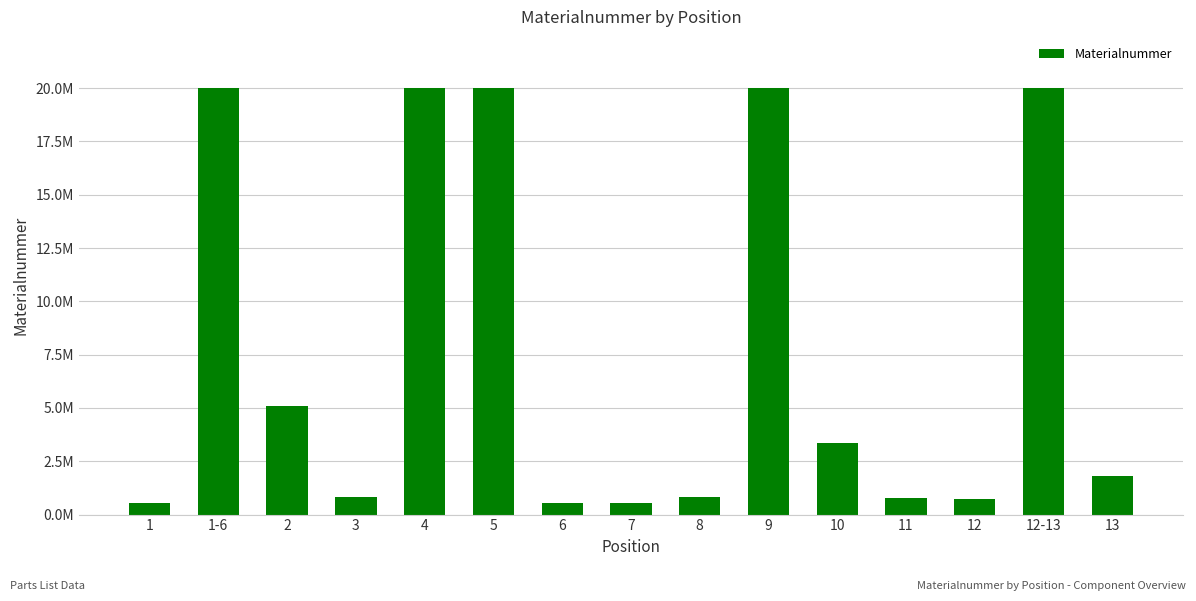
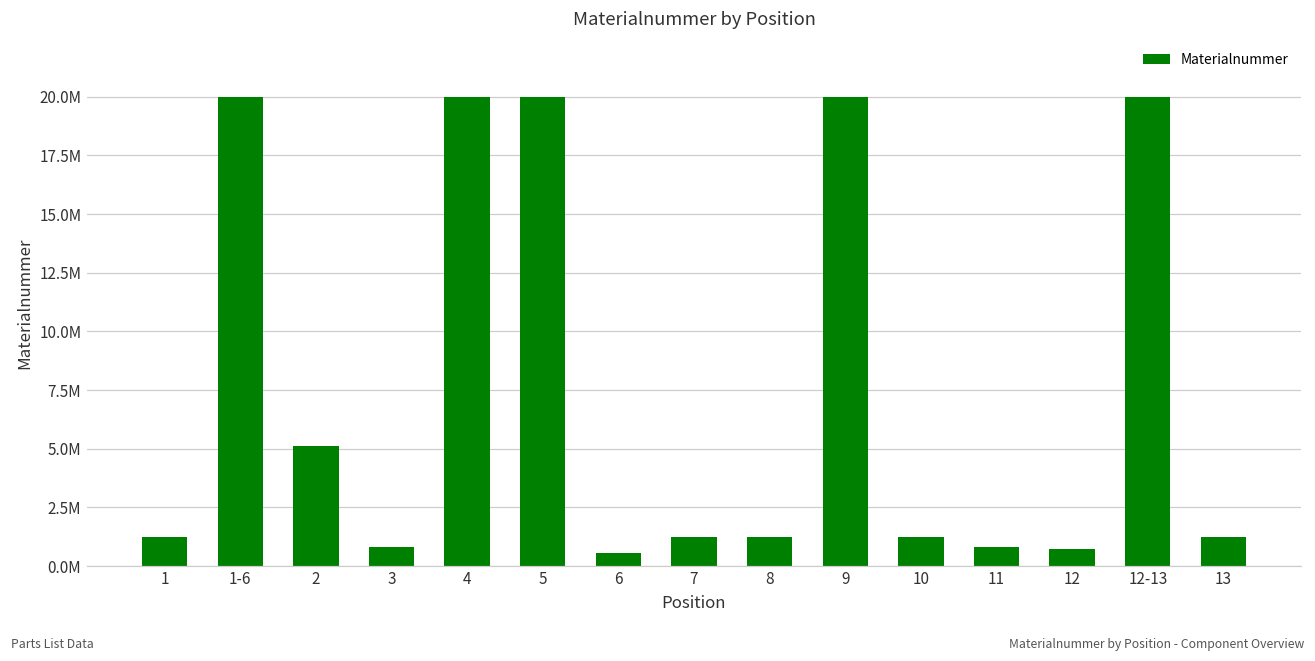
  {
-   "1": 600000,
+   "1": 1200000,
    "1-6": 20000000,
    "2": 5100000,
    "3": 800000,
    "4": 20000000,
    "5": 20000000,
    "6": 500000,
-   "7": 500000,
-   "8": 800000,
+   "7": 1200000,
+   "8": 1200000,
    "9": 20000000,
-   "10": 3300000,
+   "10": 1200000,
    "11": 800000,
    "12": 700000,
    "12-13": 20000000,
-   "13": 1800000
+   "13": 1200000
  }
